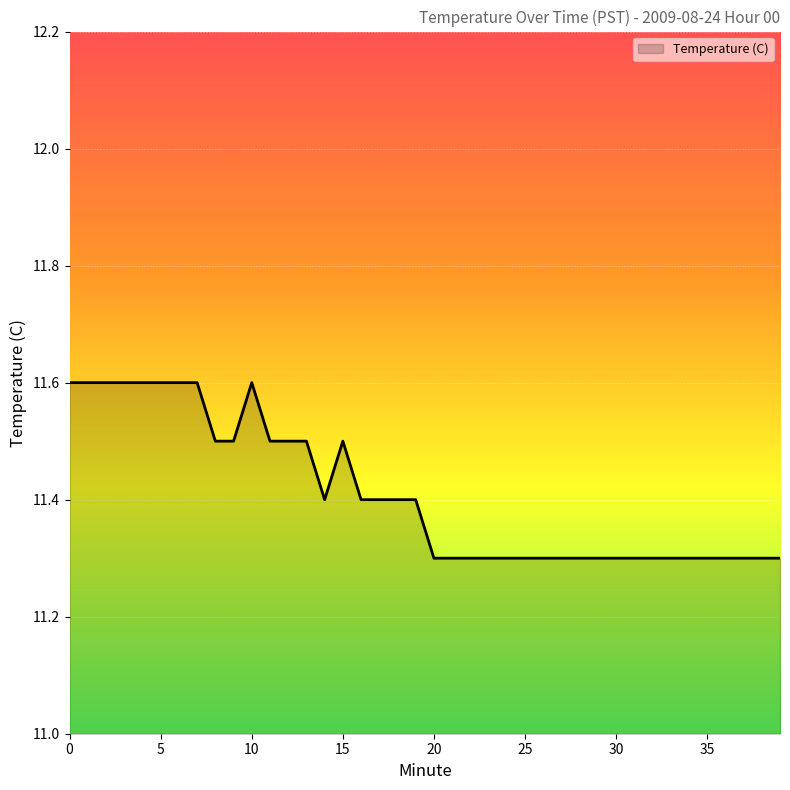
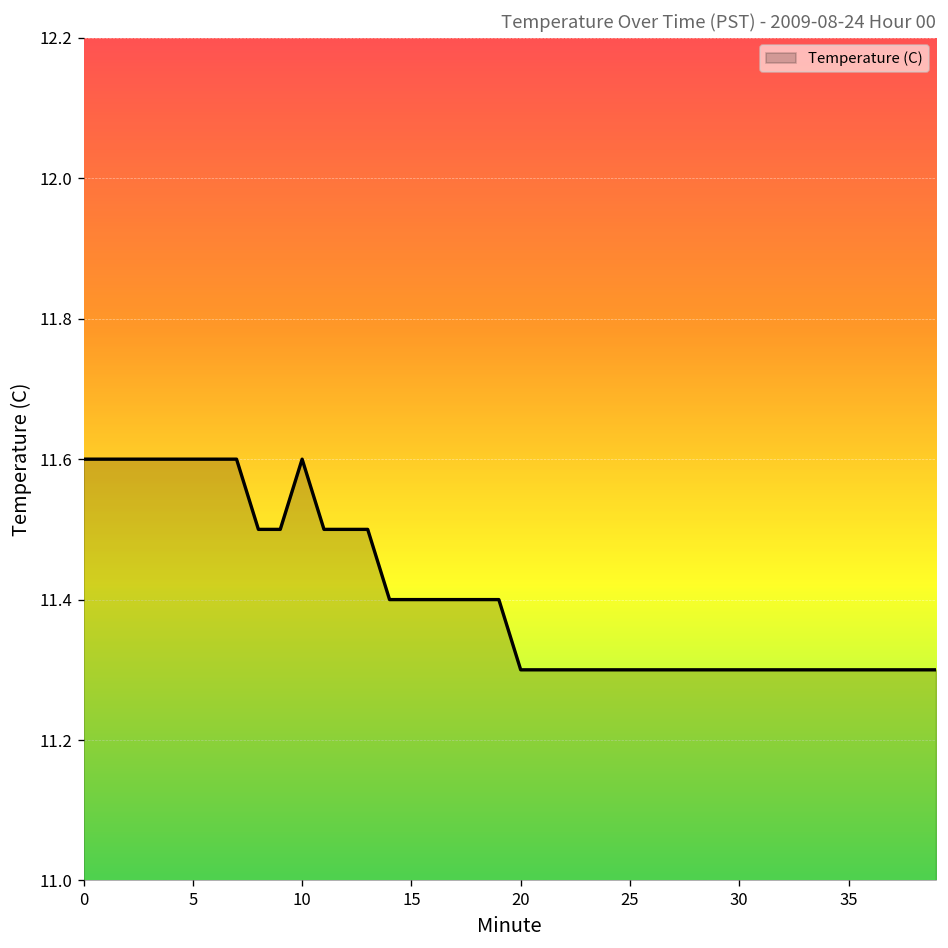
  {
    "0": 11.6,
    "5": 11.6,
    "10": 11.6,
-   "15": 11.5,
+   "15": 11.4,
    "20": 11.3,
    "25": 11.3,
    "30": 11.3,
    "35": 11.3
  }
